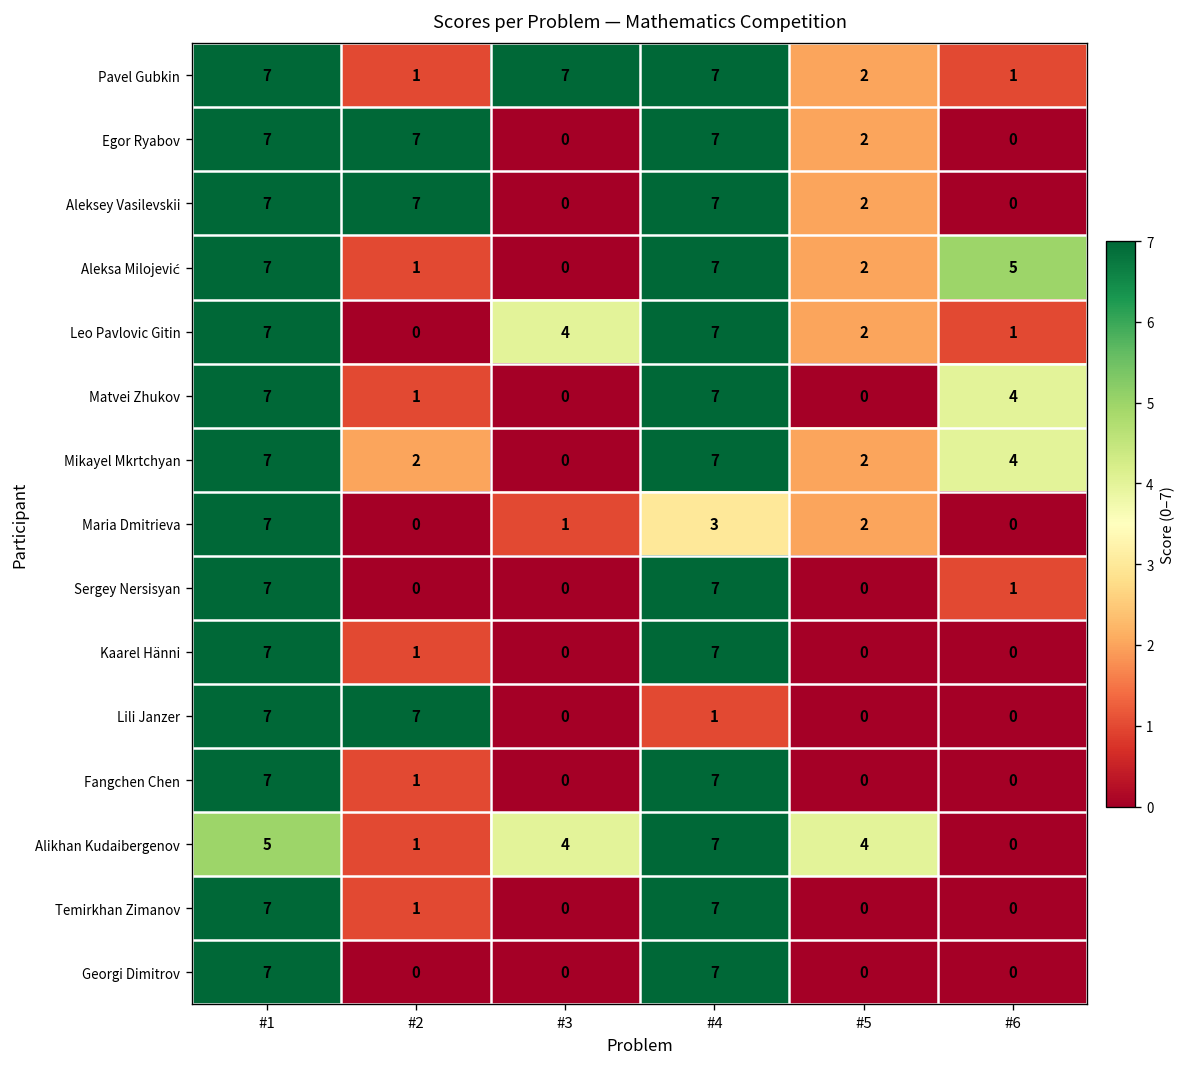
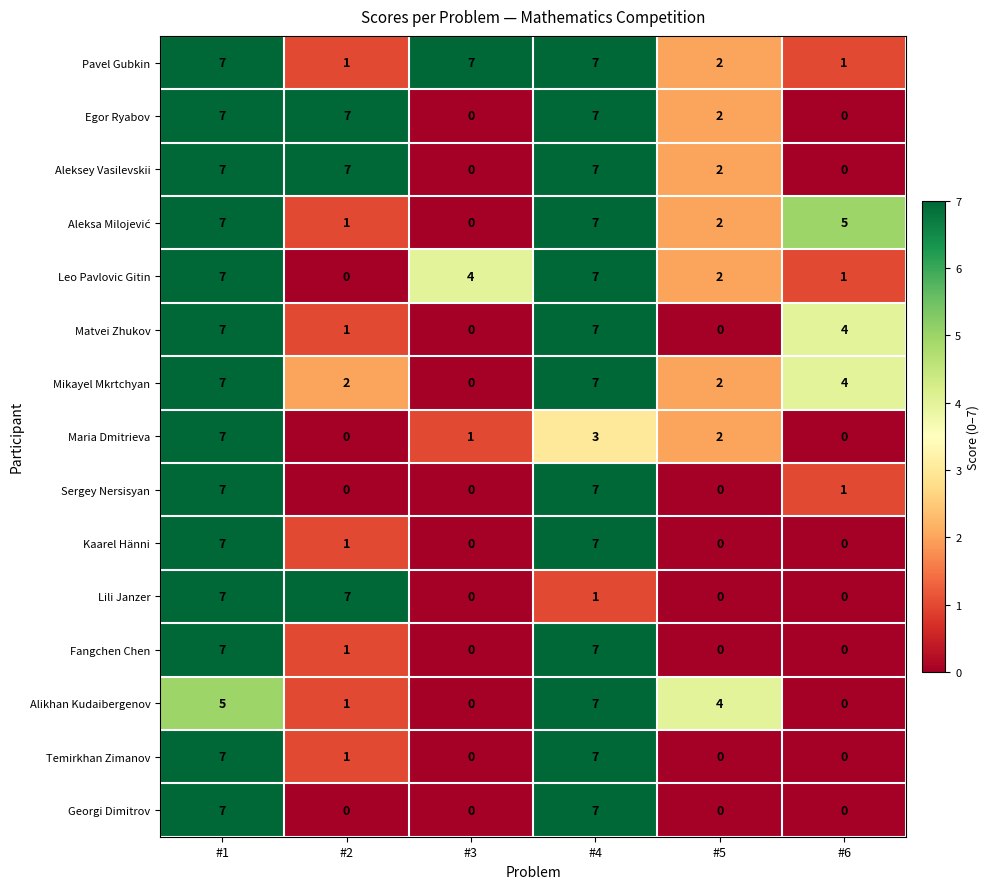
  {
    "Pavel Gubkin": {
      "#1": 7,
      "#2": 1,
      "#3": 7,
      "#4": 7,
      "#5": 2,
      "#6": 1
    },
    "Egor Ryabov": {
      "#1": 7,
      "#2": 7,
      "#3": 0,
      "#4": 7,
      "#5": 2,
      "#6": 0
    },
    "Aleksey Vasilevskii": {
      "#1": 7,
      "#2": 7,
      "#3": 0,
      "#4": 7,
      "#5": 2,
      "#6": 0
    },
    "Aleksa Milojević": {
      "#1": 7,
      "#2": 1,
      "#3": 0,
      "#4": 7,
      "#5": 2,
      "#6": 5
    },
    "Leo Pavlovic Gitin": {
      "#1": 7,
      "#2": 0,
      "#3": 4,
      "#4": 7,
      "#5": 2,
      "#6": 1
    },
    "Matvei Zhukov": {
      "#1": 7,
      "#2": 1,
      "#3": 0,
      "#4": 7,
      "#5": 0,
      "#6": 4
    },
    "Mikayel Mkrtchyan": {
      "#1": 7,
      "#2": 2,
      "#3": 0,
      "#4": 7,
      "#5": 2,
      "#6": 4
    },
    "Maria Dmitrieva": {
      "#1": 7,
      "#2": 0,
      "#3": 1,
      "#4": 3,
      "#5": 2,
      "#6": 0
    },
    "Sergey Nersisyan": {
      "#1": 7,
      "#2": 0,
      "#3": 0,
      "#4": 7,
      "#5": 0,
      "#6": 1
    },
    "Kaarel Hänni": {
      "#1": 7,
      "#2": 1,
      "#3": 0,
      "#4": 7,
      "#5": 0,
      "#6": 0
    },
    "Lili Janzer": {
      "#1": 7,
      "#2": 7,
      "#3": 0,
      "#4": 1,
      "#5": 0,
      "#6": 0
    },
    "Fangchen Chen": {
      "#1": 7,
      "#2": 1,
      "#3": 0,
      "#4": 7,
      "#5": 0,
      "#6": 0
    },
    "Alikhan Kudaibergenov": {
      "#1": 5,
      "#2": 1,
-     "#3": 4,
+     "#3": 0,
      "#4": 7,
      "#5": 4,
      "#6": 0
    },
    "Temirkhan Zimanov": {
      "#1": 7,
      "#2": 1,
      "#3": 0,
      "#4": 7,
      "#5": 0,
      "#6": 0
    },
    "Georgi Dimitrov": {
      "#1": 7,
      "#2": 0,
      "#3": 0,
      "#4": 7,
      "#5": 0,
      "#6": 0
    }
  }
